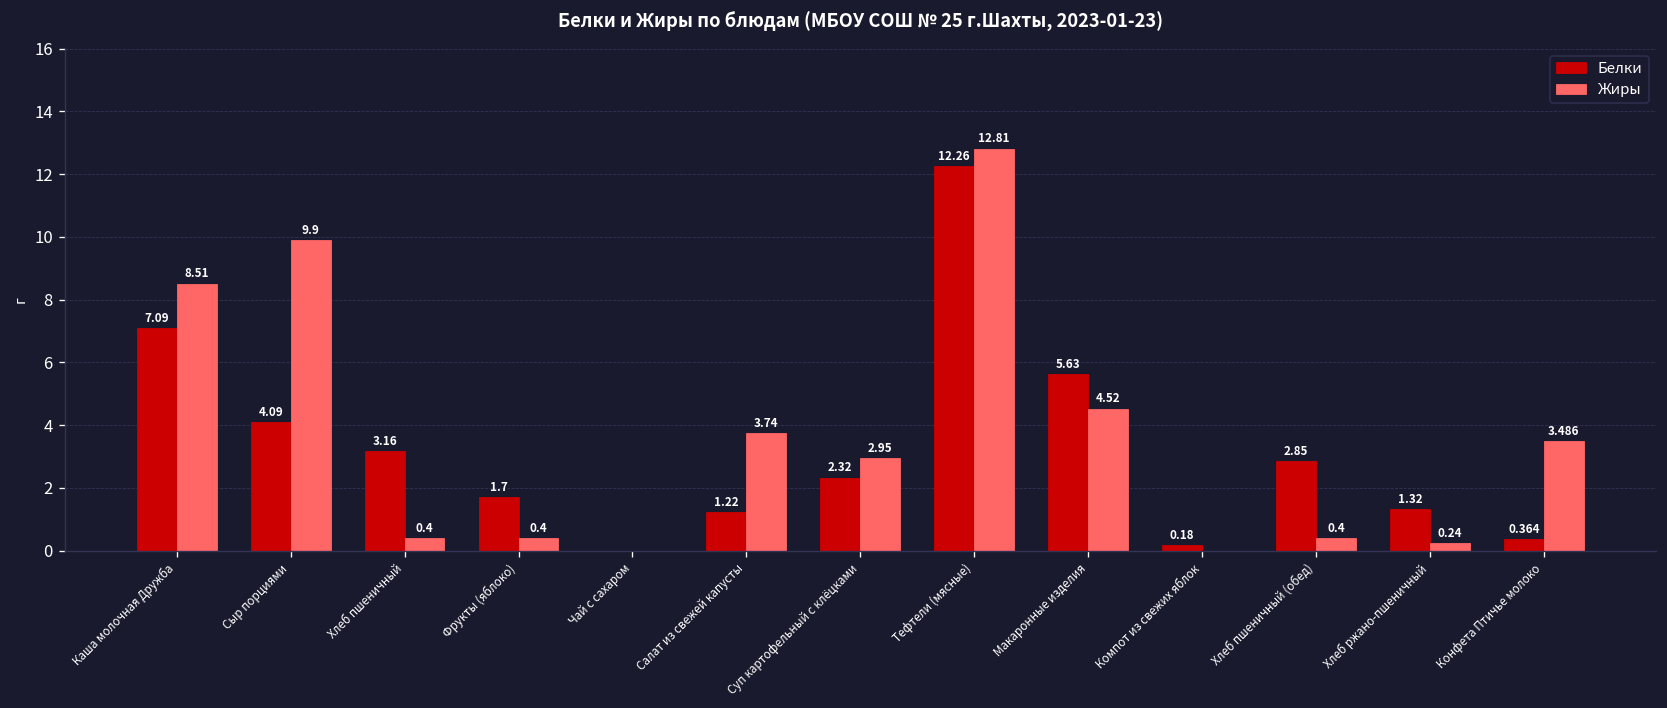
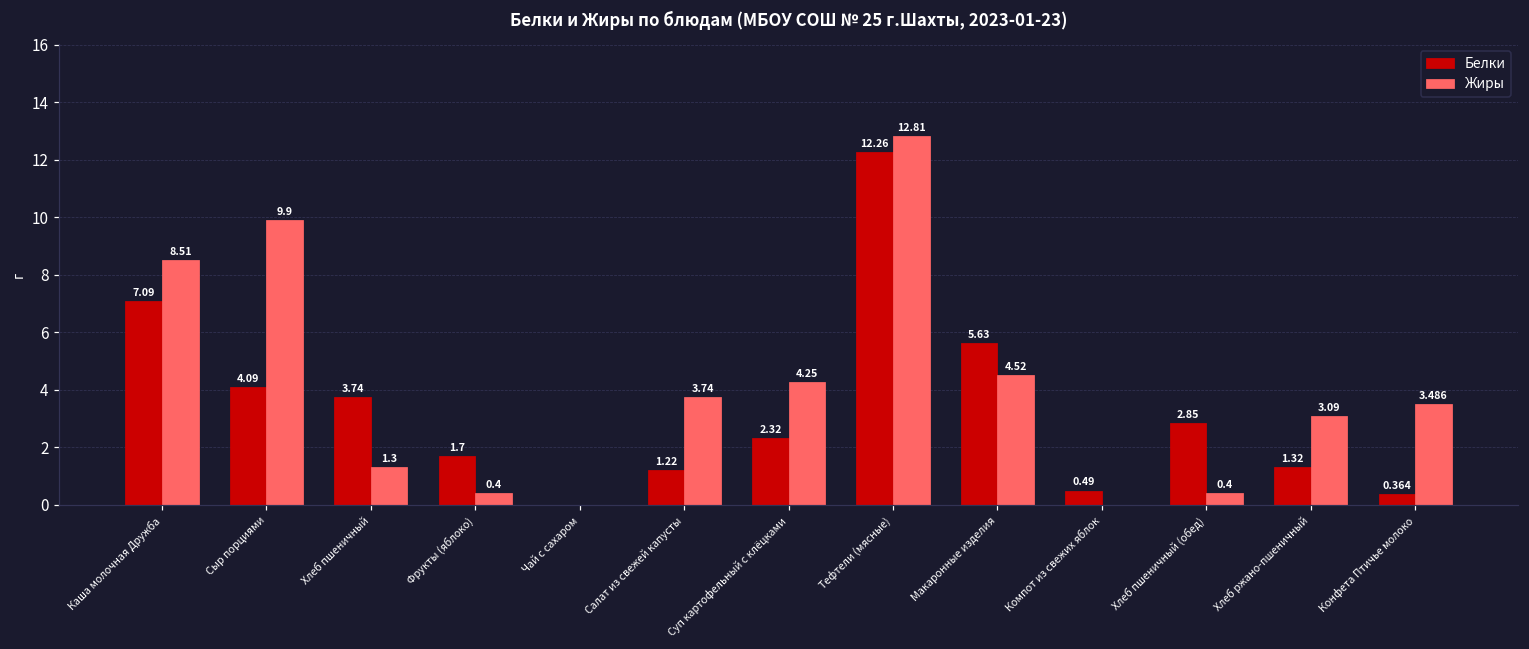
  {
    "Белки": {
      "Каша молочная Дружба": 7.09,
      "Сыр порциями": 4.09,
-     "Хлеб пшеничный": 3.16,
+     "Хлеб пшеничный": 3.74,
      "Фрукты (яблоко)": 1.7,
      "Салат из свежей капусты": 1.22,
      "Суп картофельный с клёцками": 2.32,
      "Тефтели (мясные)": 12.26,
      "Макаронные изделия": 5.63,
-     "Компот из свежих яблок": 0.18,
+     "Компот из свежих яблок": 0.49,
      "Хлеб пшеничный (обед)": 2.85,
      "Хлеб ржано-пшеничный": 1.32,
      "Конфета Птичье молоко": 0.364
    },
    "Жиры": {
      "Каша молочная Дружба": 8.51,
      "Сыр порциями": 9.9,
-     "Хлеб пшеничный": 0.4,
+     "Хлеб пшеничный": 1.3,
      "Фрукты (яблоко)": 0.4,
      "Салат из свежей капусты": 3.74,
-     "Суп картофельный с клёцками": 2.95,
+     "Суп картофельный с клёцками": 4.25,
      "Тефтели (мясные)": 12.81,
      "Макаронные изделия": 4.52,
      "Хлеб пшеничный (обед)": 0.4,
-     "Хлеб ржано-пшеничный": 0.24,
+     "Хлеб ржано-пшеничный": 3.09,
      "Конфета Птичье молоко": 3.486
    }
  }
